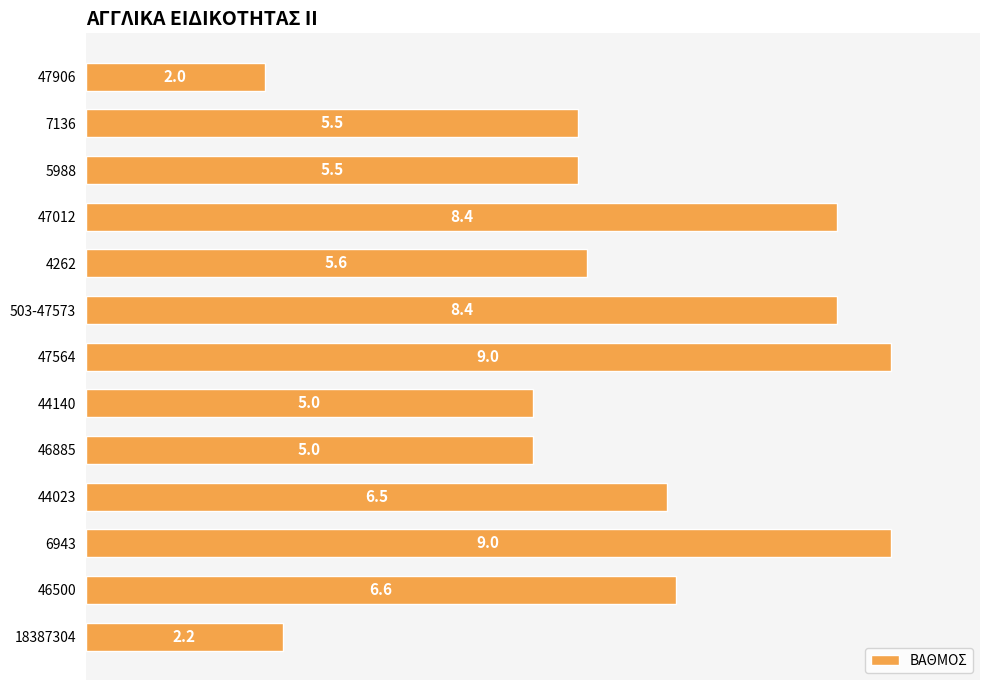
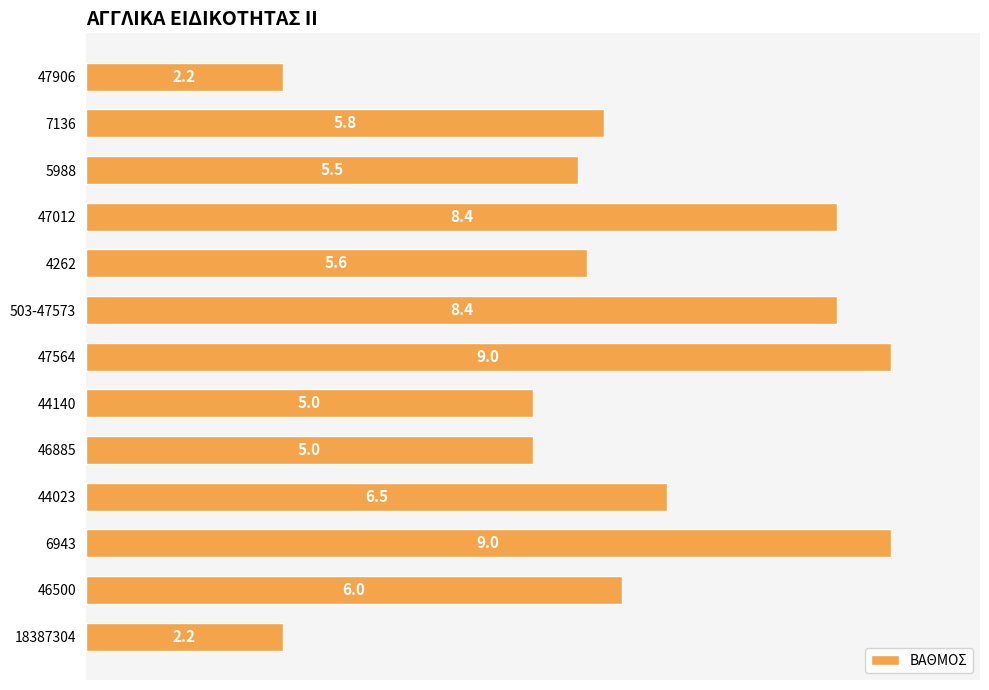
  {
-   "47906": 2.0,
-   "7136": 5.5,
+   "47906": 2.2,
+   "7136": 5.8,
    "5988": 5.5,
    "47012": 8.4,
    "4262": 5.6,
    "503-47573": 8.4,
    "47564": 9.0,
    "44140": 5.0,
    "46885": 5.0,
    "44023": 6.5,
    "6943": 9.0,
-   "46500": 6.6,
+   "46500": 6.0,
    "18387304": 2.2
  }
